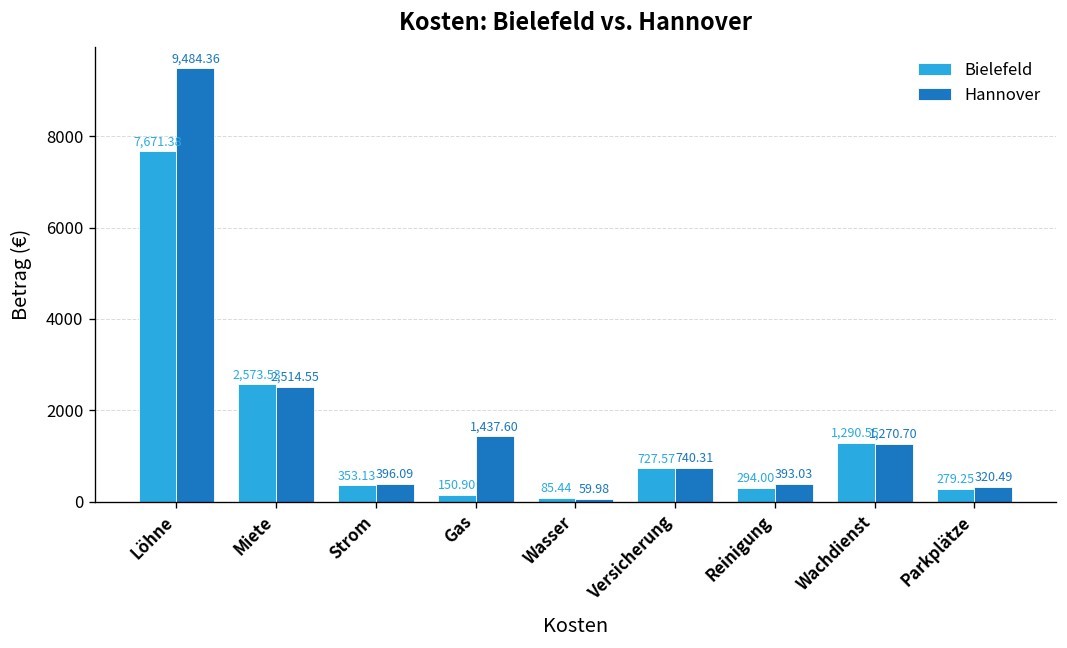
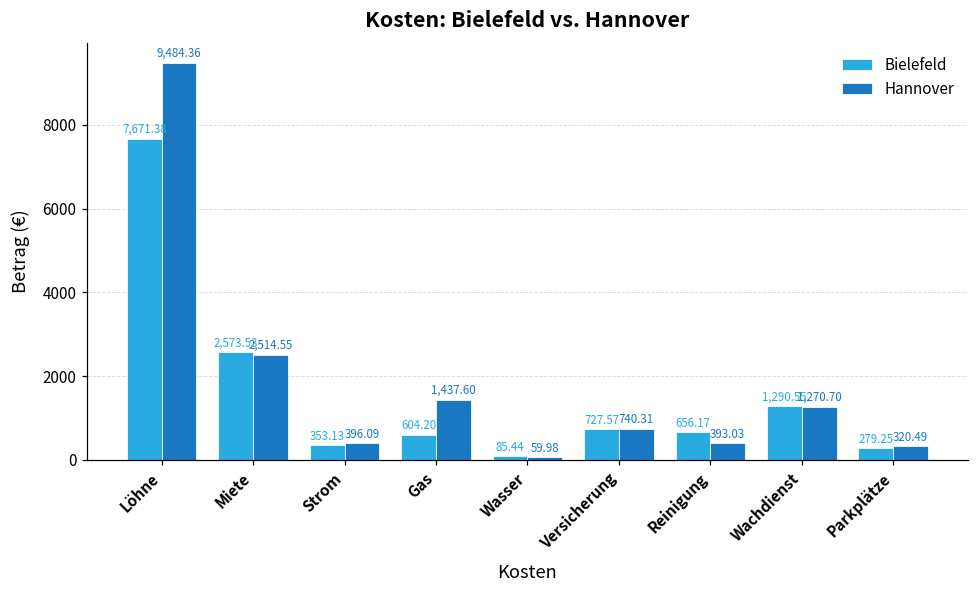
  {
    "Bielefeld": {
      "Löhne": "7,671.38",
      "Strom": "353.13",
-     "Gas": "150.90",
+     "Gas": "604.20",
      "Wasser": "85.44",
      "Versicherung": "727.57",
-     "Reinigung": "294.00",
+     "Reinigung": "656.17",
      "Parkplätze": "279.25"
    },
    "Hannover": {
      "Löhne": "9,484.36",
      "Strom": "396.09",
      "Gas": "1,437.60",
      "Wasser": "59.98",
      "Versicherung": "740.31",
      "Reinigung": "393.03",
      "Parkplätze": "320.49"
    }
  }
